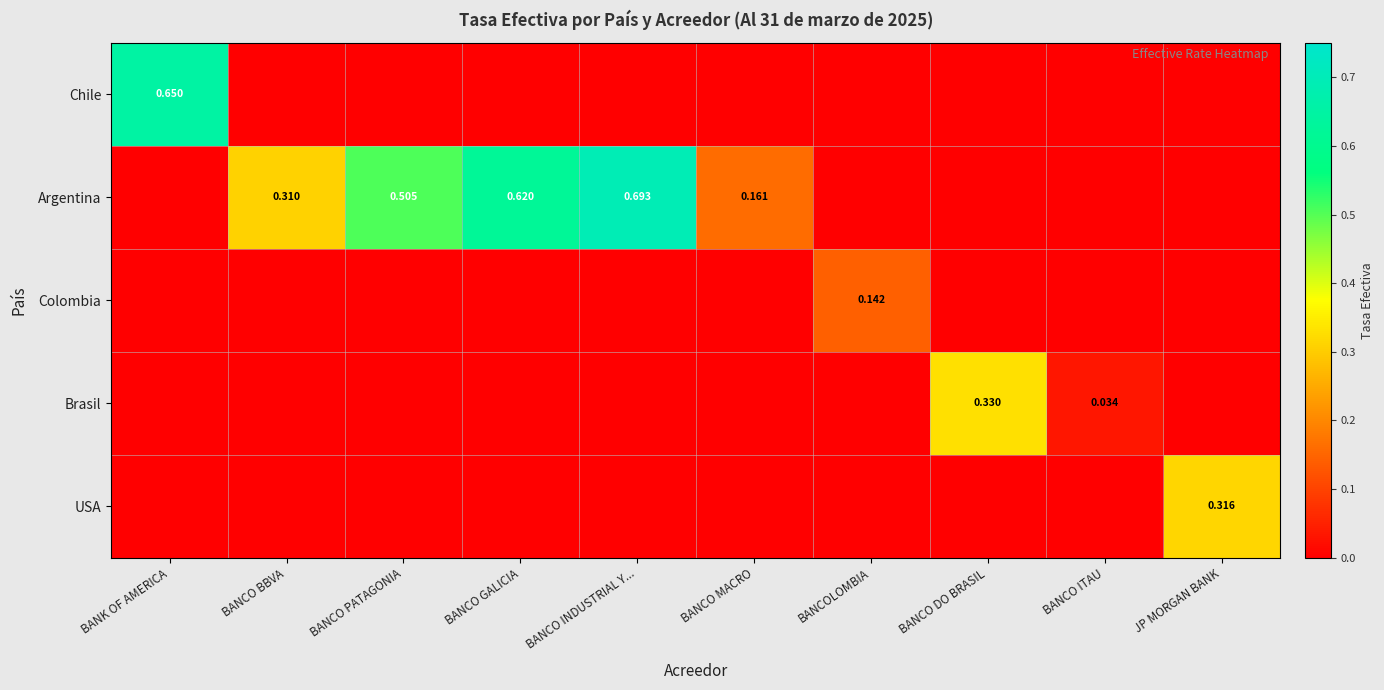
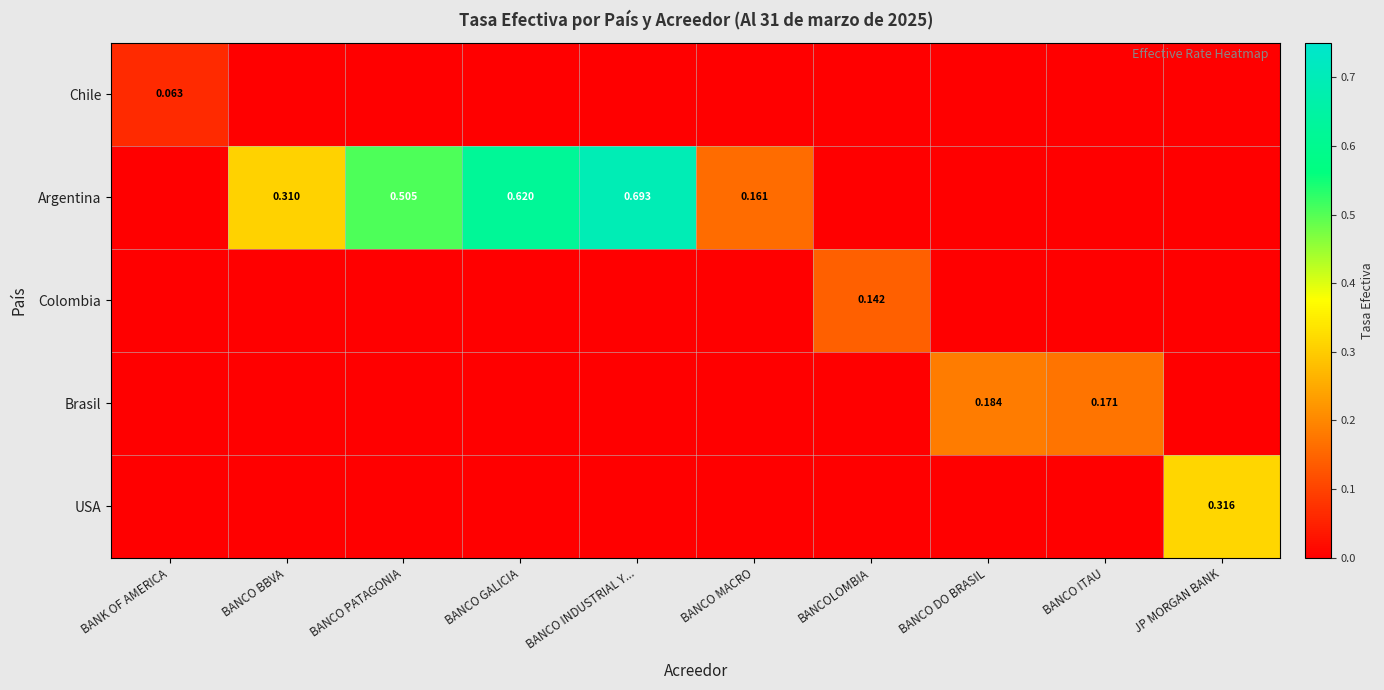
  {
    "Chile": {
-     "BANK OF AMERICA": 0.650
+     "BANK OF AMERICA": 0.063
    },
    "Argentina": {
      "BANCO BBVA": 0.310,
      "BANCO PATAGONIA": 0.505,
      "BANCO GALICIA": 0.620,
      "BANCO INDUSTRIAL Y...": 0.693,
      "BANCO MACRO": 0.161
    },
    "Colombia": {
      "BANCOLOMBIA": 0.142
    },
    "Brasil": {
-     "BANCO DO BRASIL": 0.330,
-     "BANCO ITAU": 0.034
+     "BANCO DO BRASIL": 0.184,
+     "BANCO ITAU": 0.171
    },
    "USA": {
      "JP MORGAN BANK": 0.316
    }
  }
